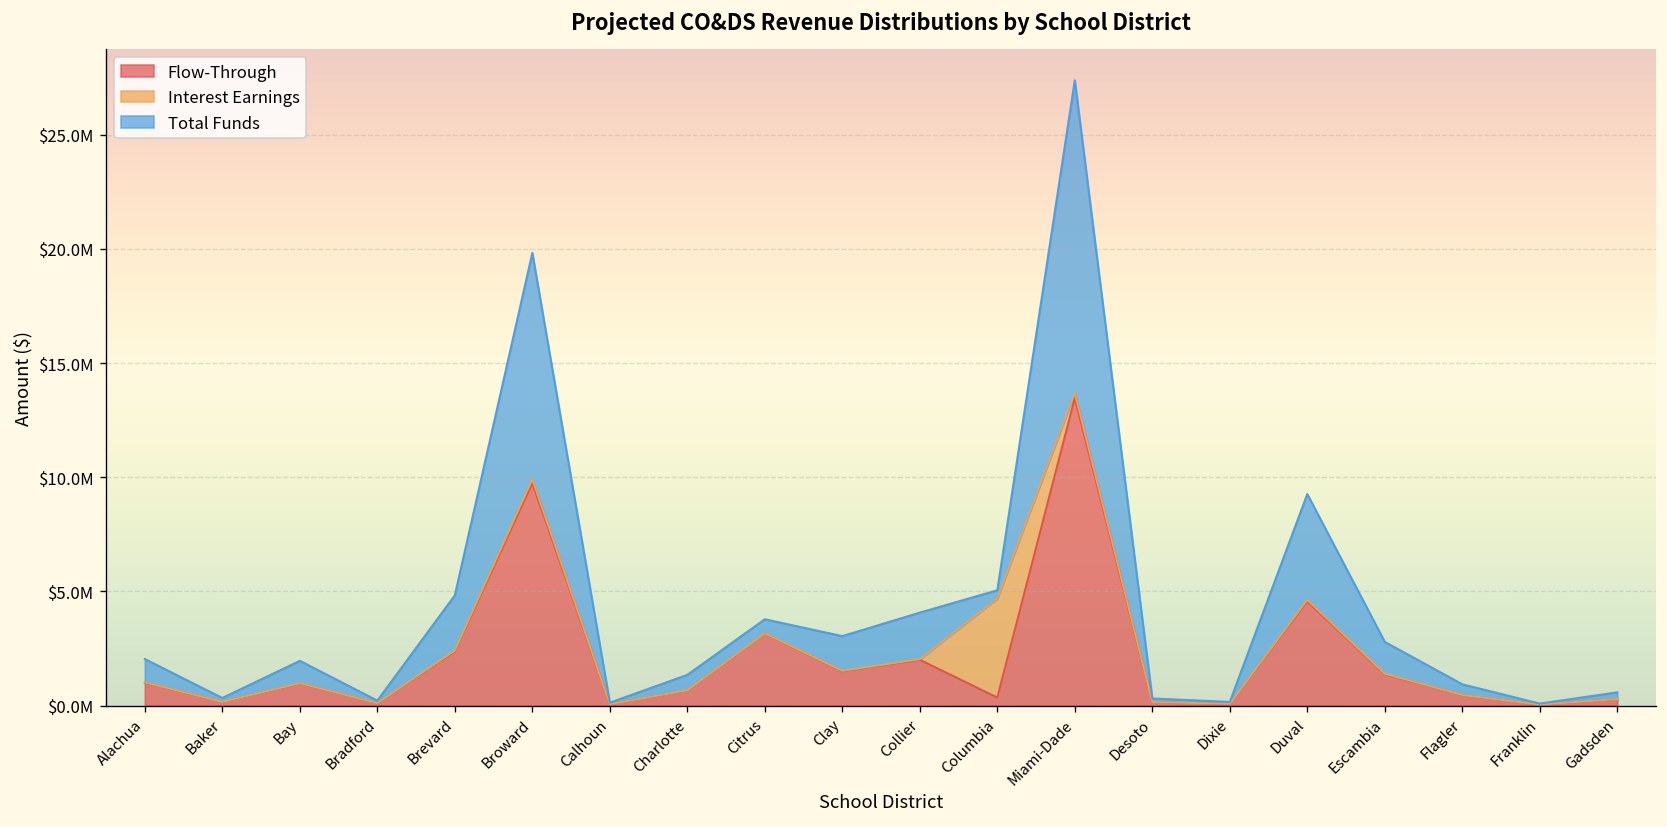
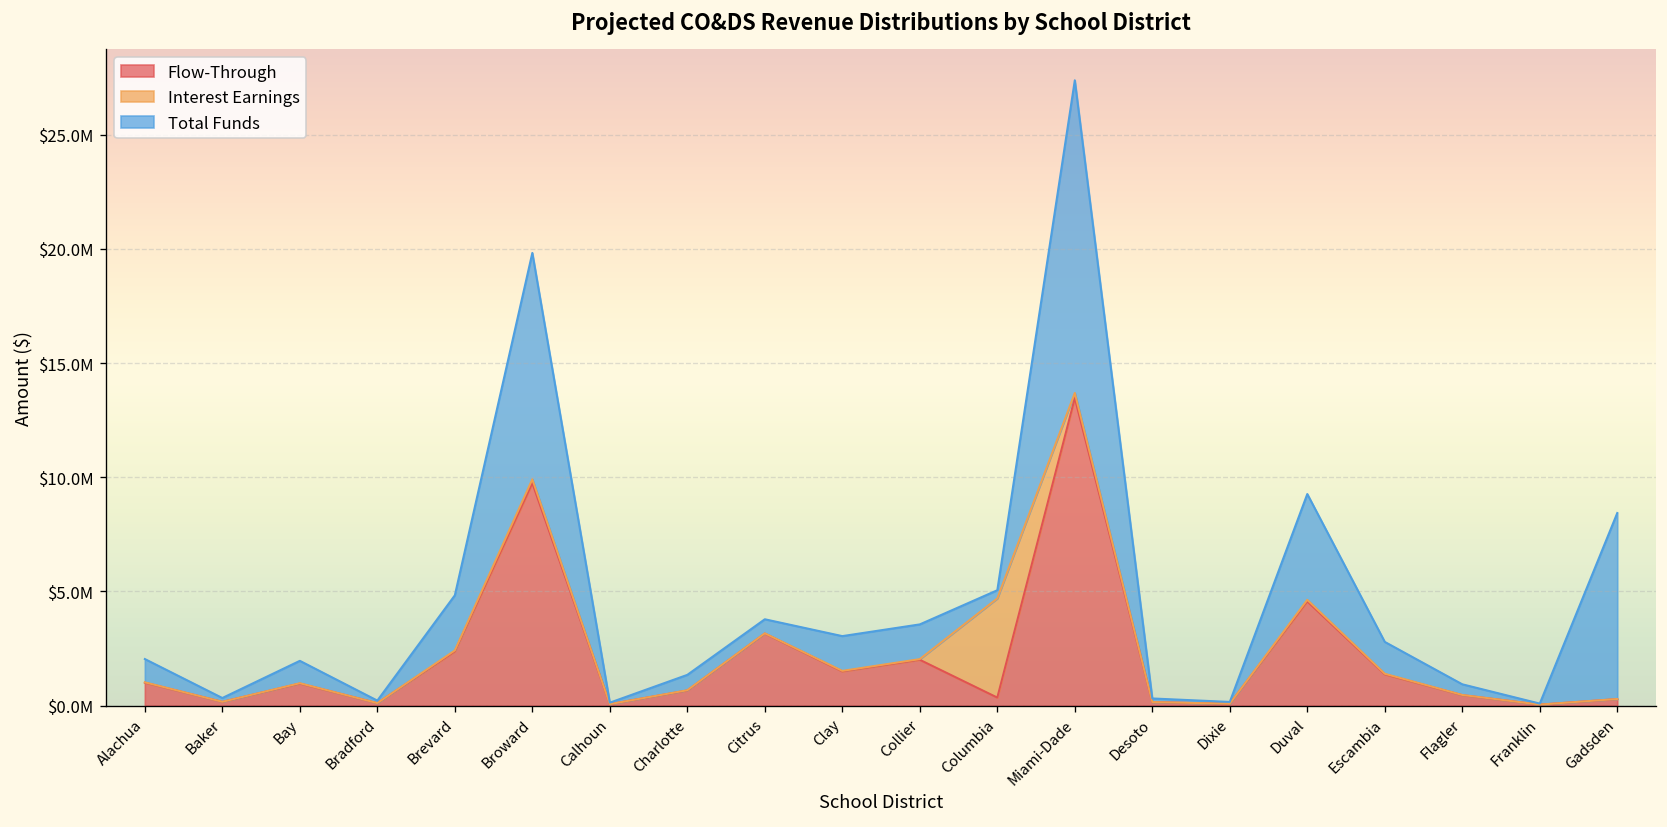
  {
    "Flow-Through": {
      "Broward": "$9700000",
      "Columbia": "$400000",
      "Miami-Dade": "$13500000"
    },
    "Interest Earnings": {
      "Broward": "$200000",
      "Columbia": "$4300000",
      "Miami-Dade": "$200000"
    },
    "Total Funds": {
      "Alachua": "$1000000",
      "Baker": "$200000",
      "Bay": "$1000000",
      "Brevard": "$2400000",
      "Broward": "$9900000",
      "Charlotte": "$700000",
      "Citrus": "$600000",
      "Clay": "$1500000",
-     "Collier": "$2000000",
+     "Collier": "$1500000",
      "Columbia": "$400000",
      "Miami-Dade": "$13700000",
      "Desoto": "$200000",
      "Duval": "$4600000",
      "Escambia": "$1400000",
      "Flagler": "$500000",
-     "Gadsden": "$300000"
+     "Gadsden": "$8100000"
    }
  }
